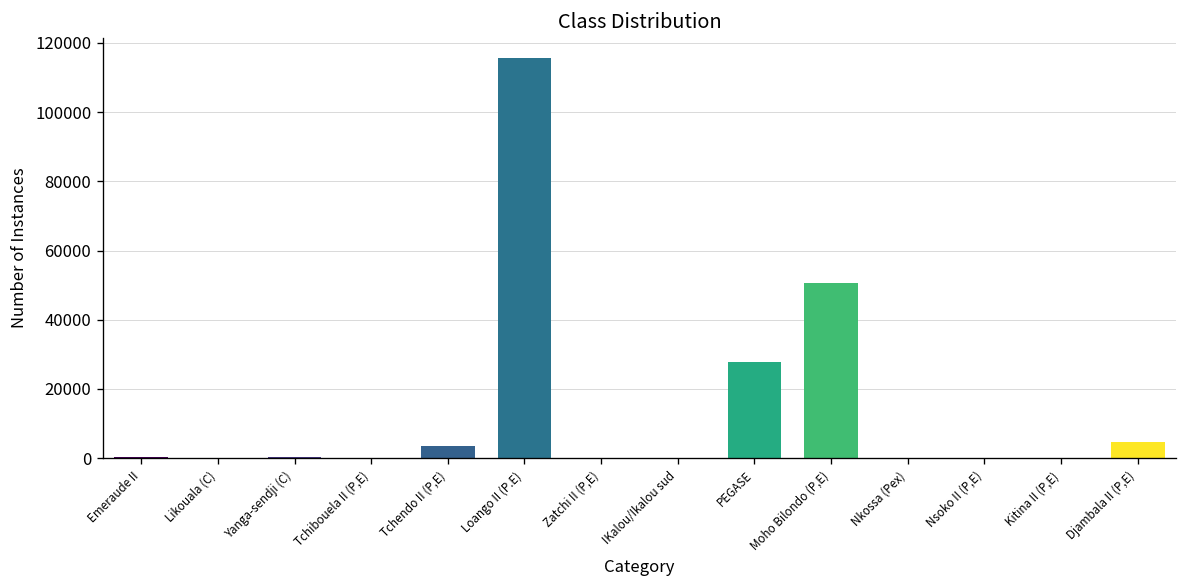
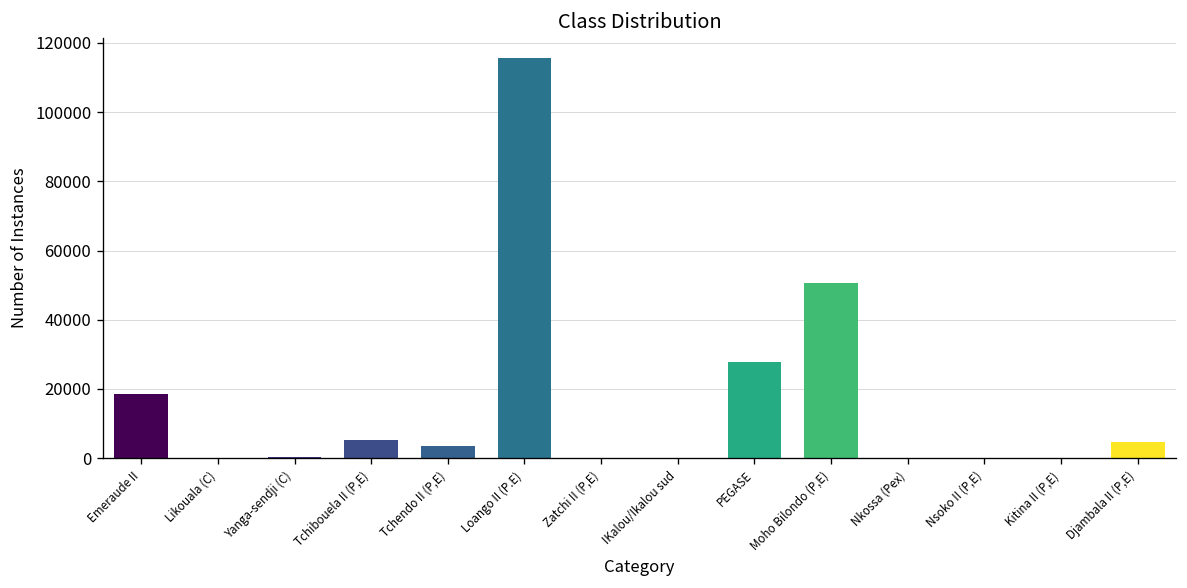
  {
-   "Emeraude II": 0,
-   "Tchibouela II (P,E)": 0,
+   "Emeraude II": 19000,
+   "Tchibouela II (P,E)": 5000,
    "Tchendo II (P,E)": 3000,
    "Loango II (P.E)": 116000,
    "PEGASE": 28000,
    "Moho Bilondo (P,E)": 51000,
    "Djambala II (P,E)": 5000
  }
